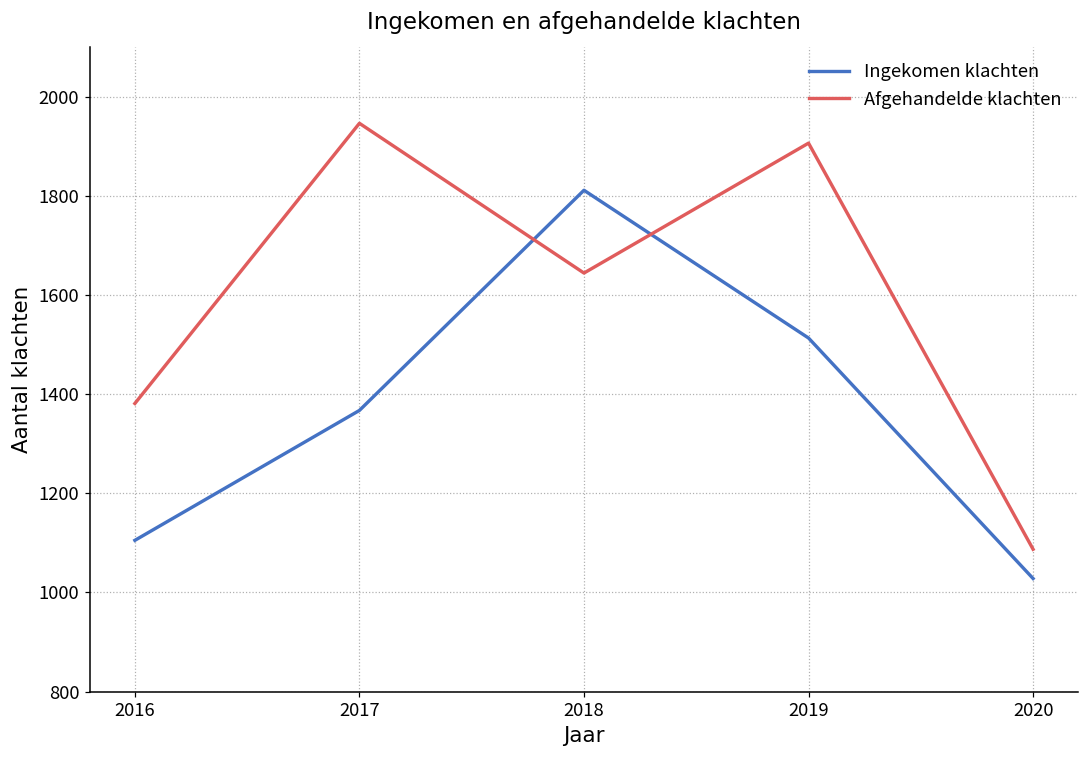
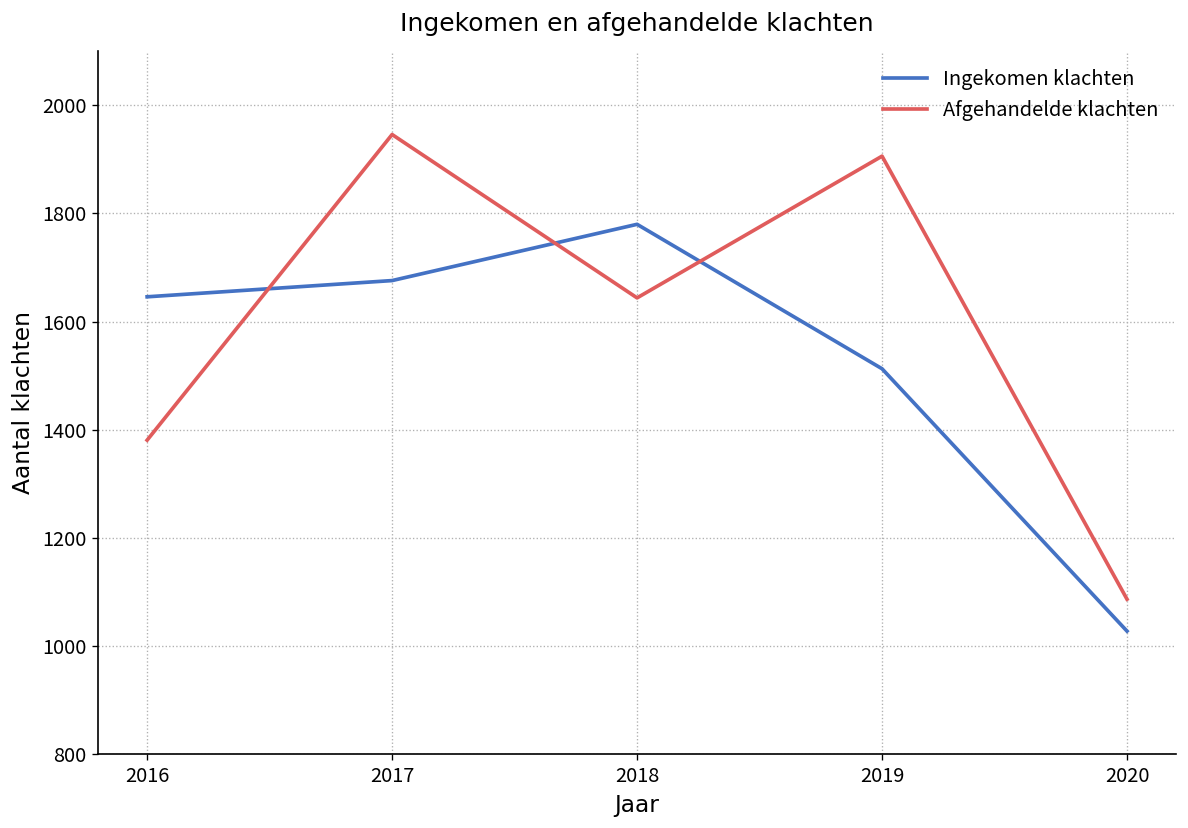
  {
    "Ingekomen klachten": {
-     "2016": 1110,
-     "2017": 1370,
-     "2018": 1810,
+     "2016": 1650,
+     "2017": 1680,
+     "2018": 1780,
      "2019": 1510,
      "2020": 1030
    },
    "Afgehandelde klachten": {
      "2016": 1380,
      "2017": 1950,
      "2018": 1640,
      "2019": 1910,
      "2020": 1090
    }
  }
